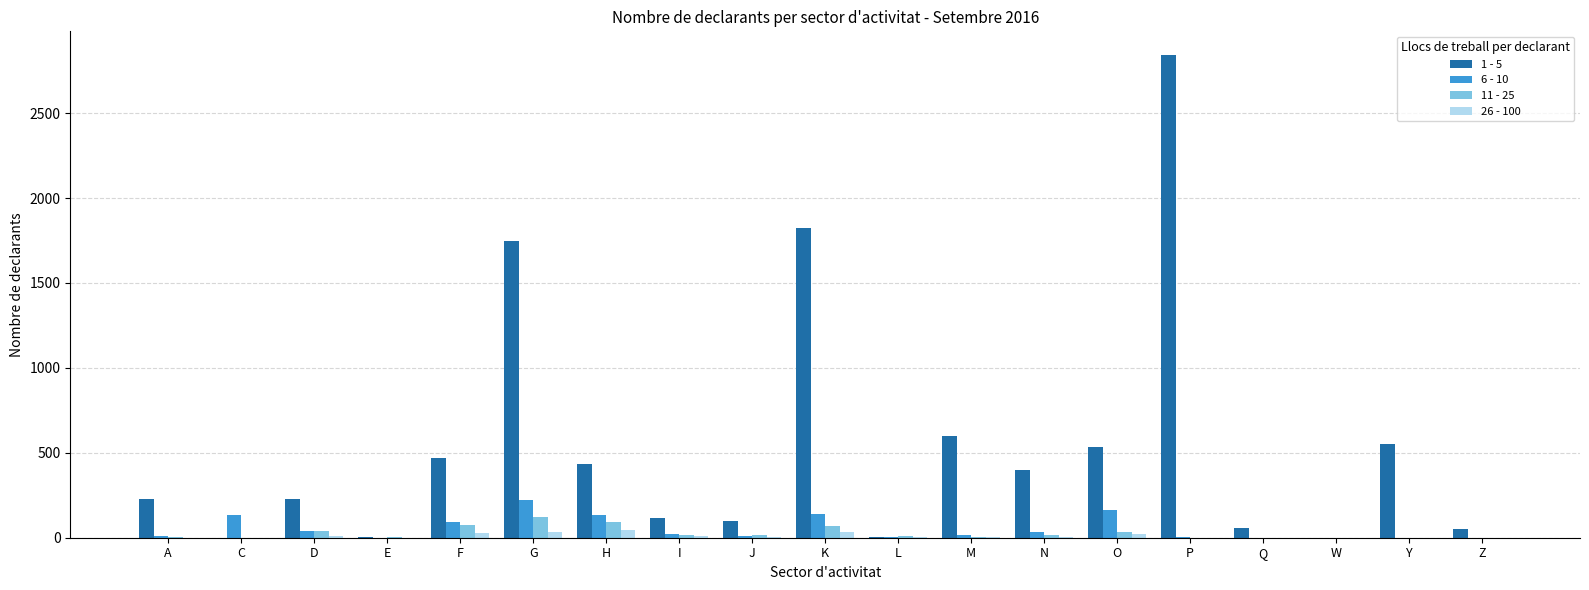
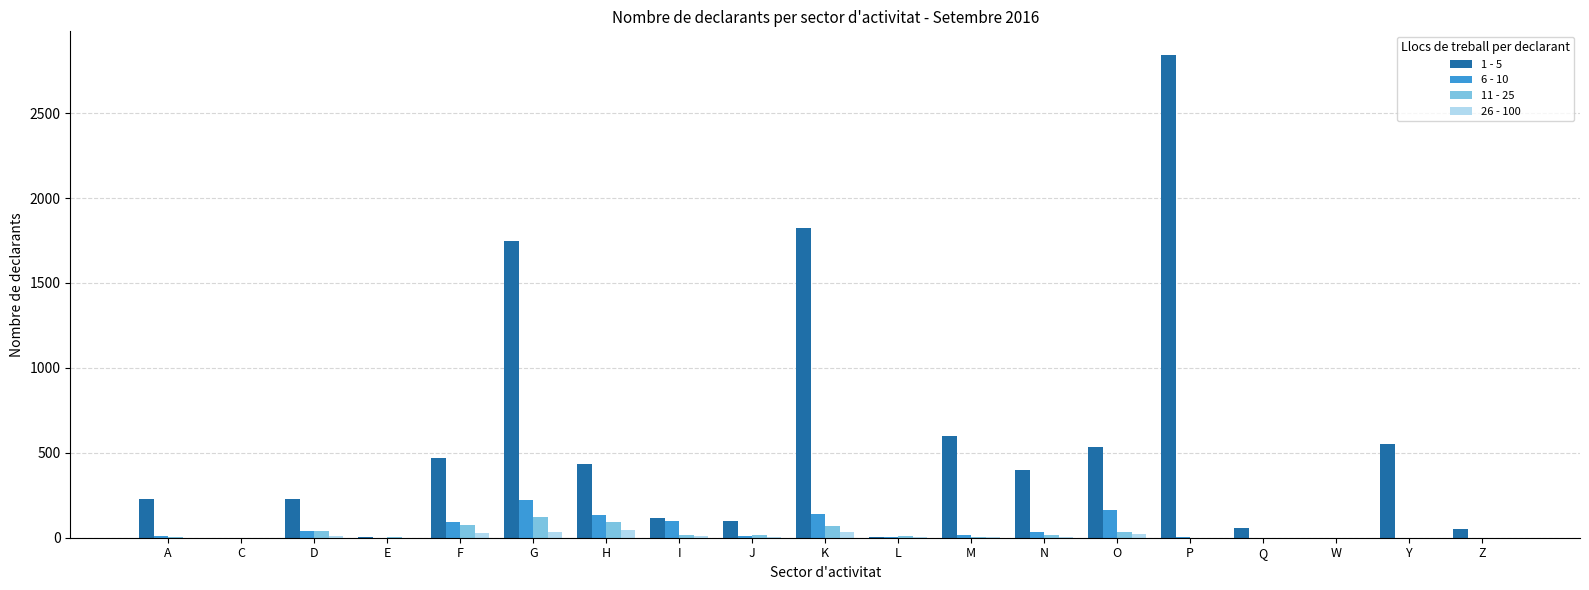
  {
    "1 - 5": {
      "A": 230,
      "D": 230,
      "F": 470,
      "G": 1750,
      "H": 430,
      "I": 120,
      "J": 100,
      "K": 1830,
      "M": 600,
      "N": 400,
      "O": 540,
      "P": 2840,
      "Q": 60,
      "W": 0,
      "Y": 550,
      "Z": 50
    },
    "6 - 10": {
-     "C": 130,
+     "C": 0,
      "D": 40,
      "F": 90,
      "G": 220,
      "H": 130,
-     "I": 20,
+     "I": 100,
      "K": 140,
      "M": 20,
      "N": 30,
      "O": 160,
      "W": 0,
      "Y": 0,
      "Z": 0
    }
  }
